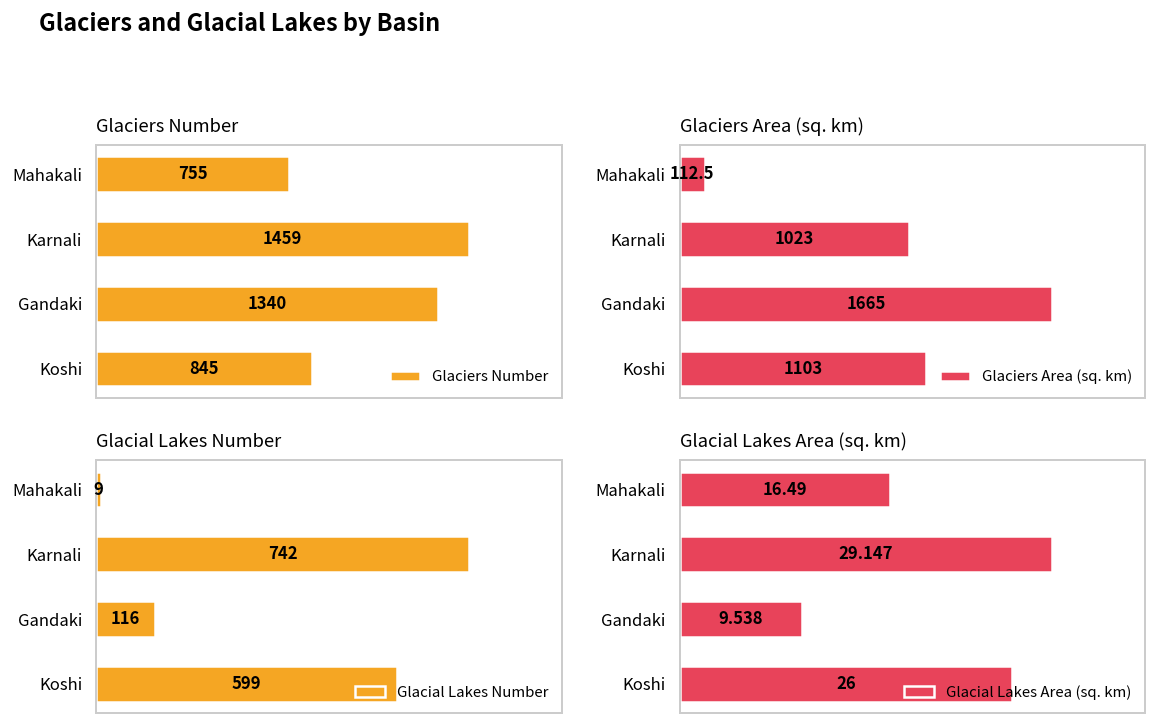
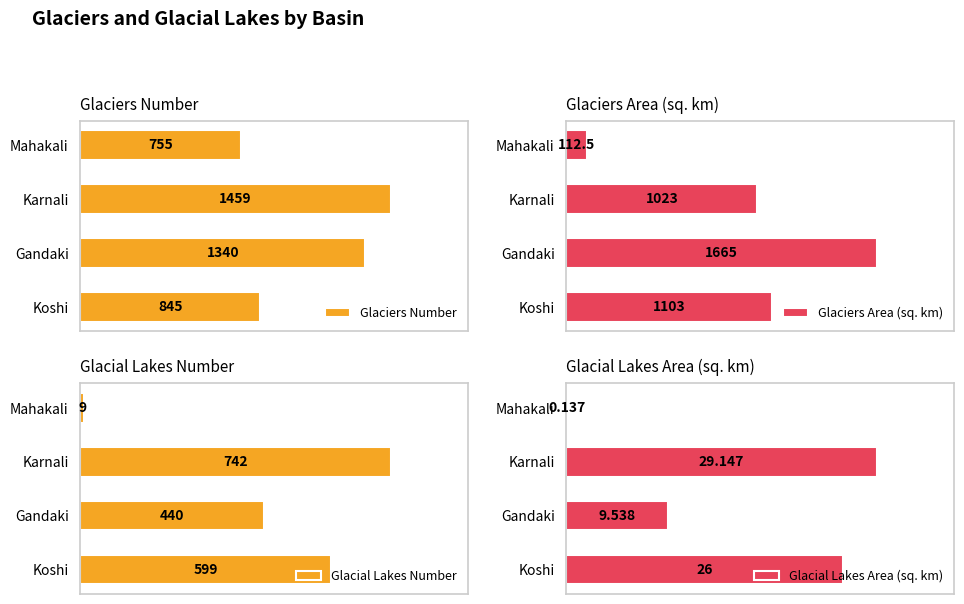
  {
    "Glaciers Number": {
      "Mahakali": 755,
      "Karnali": 1459,
      "Gandaki": 1340,
      "Koshi": 845
    },
    "Glaciers Area (sq. km)": {
      "Mahakali": 112.5,
      "Karnali": 1023,
      "Gandaki": 1665,
      "Koshi": 1103
    },
    "Glacial Lakes Number": {
      "Mahakali": 9,
      "Karnali": 742,
-     "Gandaki": 116,
+     "Gandaki": 440,
      "Koshi": 599
    },
    "Glacial Lakes Area (sq. km)": {
-     "Mahakali": 16.49,
+     "Mahakali": 0.137,
      "Karnali": 29.147,
      "Gandaki": 9.538,
      "Koshi": 26
    }
  }
